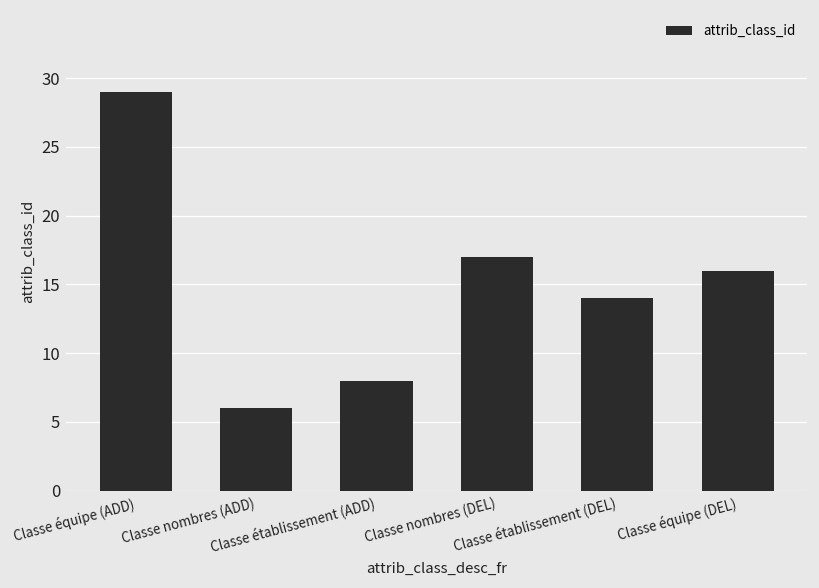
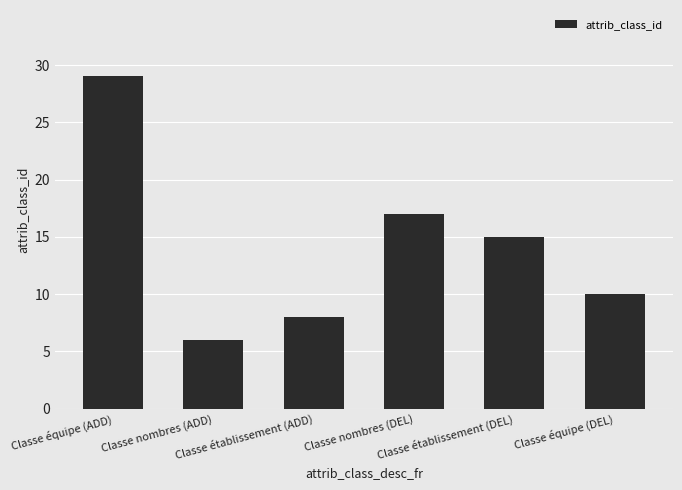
  {
    "Classe équipe (ADD)": 29,
    "Classe nombres (ADD)": 6,
    "Classe établissement (ADD)": 8,
    "Classe nombres (DEL)": 17,
-   "Classe établissement (DEL)": 14,
-   "Classe équipe (DEL)": 16
+   "Classe établissement (DEL)": 15,
+   "Classe équipe (DEL)": 10
  }
